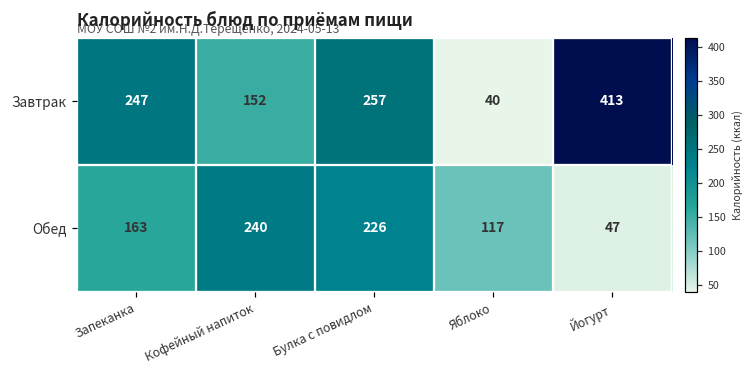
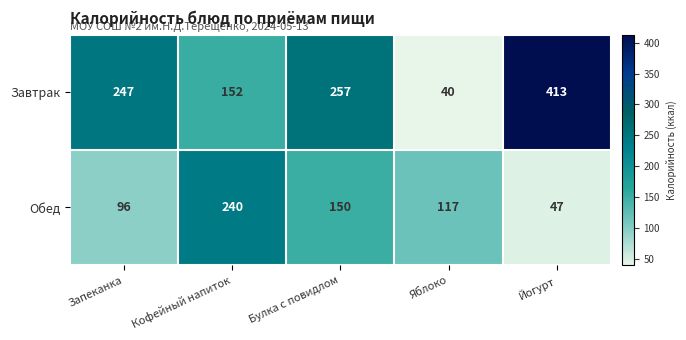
  {
    "Завтрак": {
      "Запеканка": 247,
      "Кофейный напиток": 152,
      "Булка с повидлом": 257,
      "Яблоко": 40,
      "Йогурт": 413
    },
    "Обед": {
-     "Запеканка": 163,
+     "Запеканка": 96,
      "Кофейный напиток": 240,
-     "Булка с повидлом": 226,
+     "Булка с повидлом": 150,
      "Яблоко": 117,
      "Йогурт": 47
    }
  }
